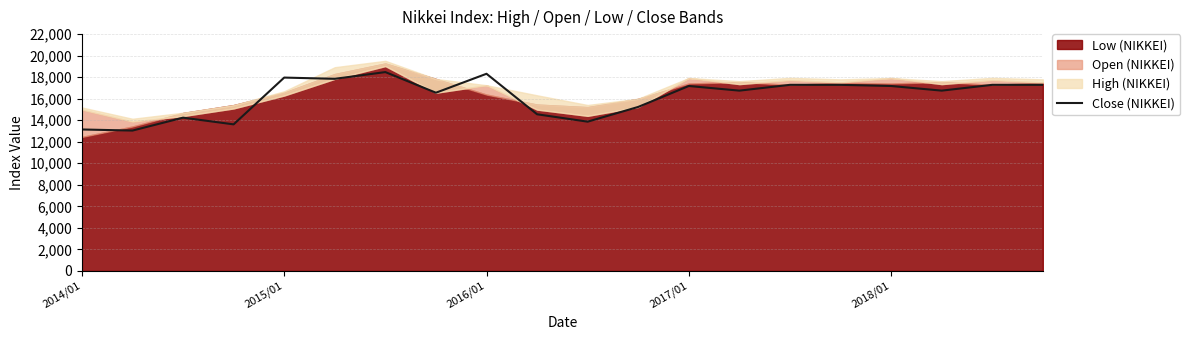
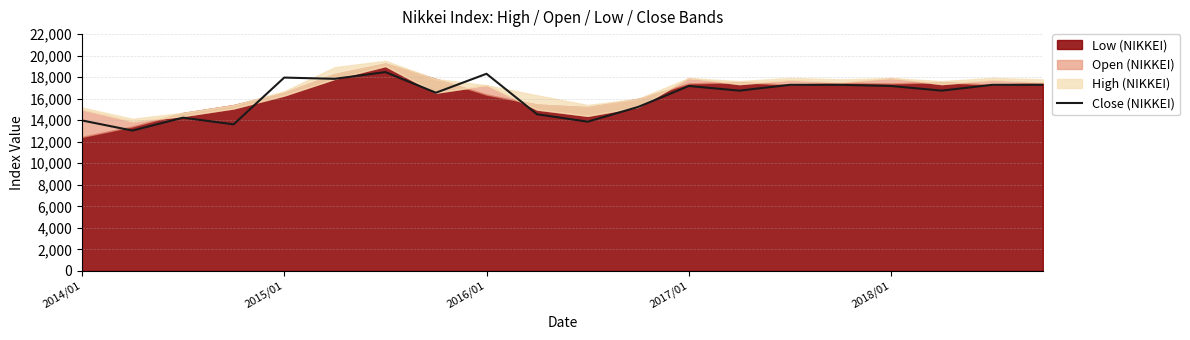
  {
    "Close (NIKKEI)": {
-     "2014/01": "13,100",
+     "2014/01": "14,000",
      "2015/01": "18,000",
      "2016/01": "18,300"
    },
    "Low (NIKKEI)": {
      "2014/01": "12,400",
      "2016/01": "16,400"
    }
  }
